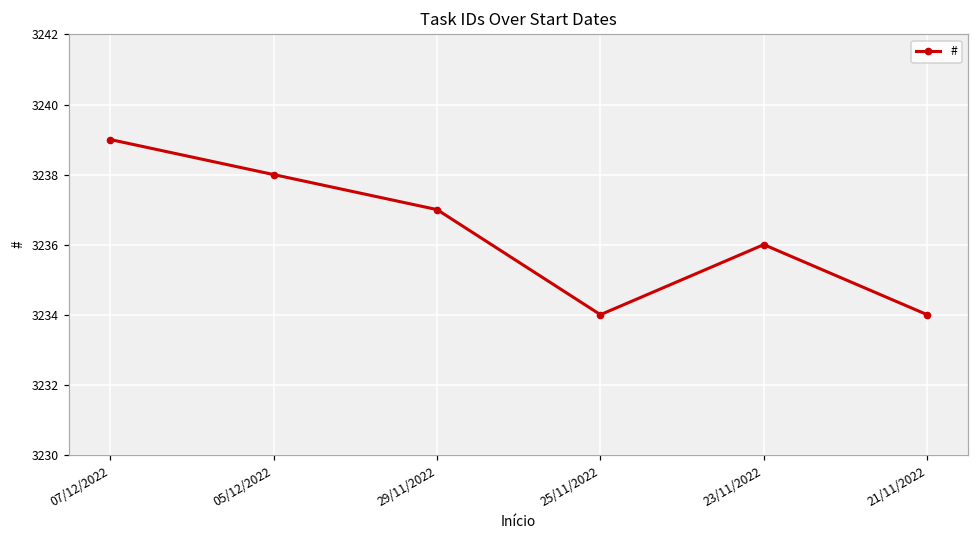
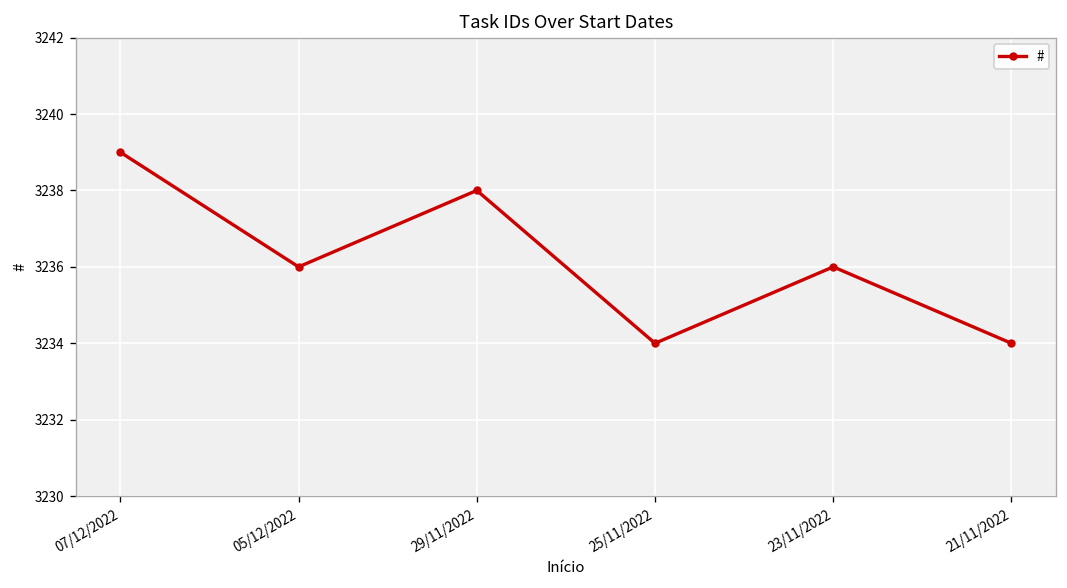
  {
    "07/12/2022": 3239,
-   "05/12/2022": 3238,
-   "29/11/2022": 3237,
+   "05/12/2022": 3236,
+   "29/11/2022": 3238,
    "25/11/2022": 3234,
    "23/11/2022": 3236,
    "21/11/2022": 3234
  }
